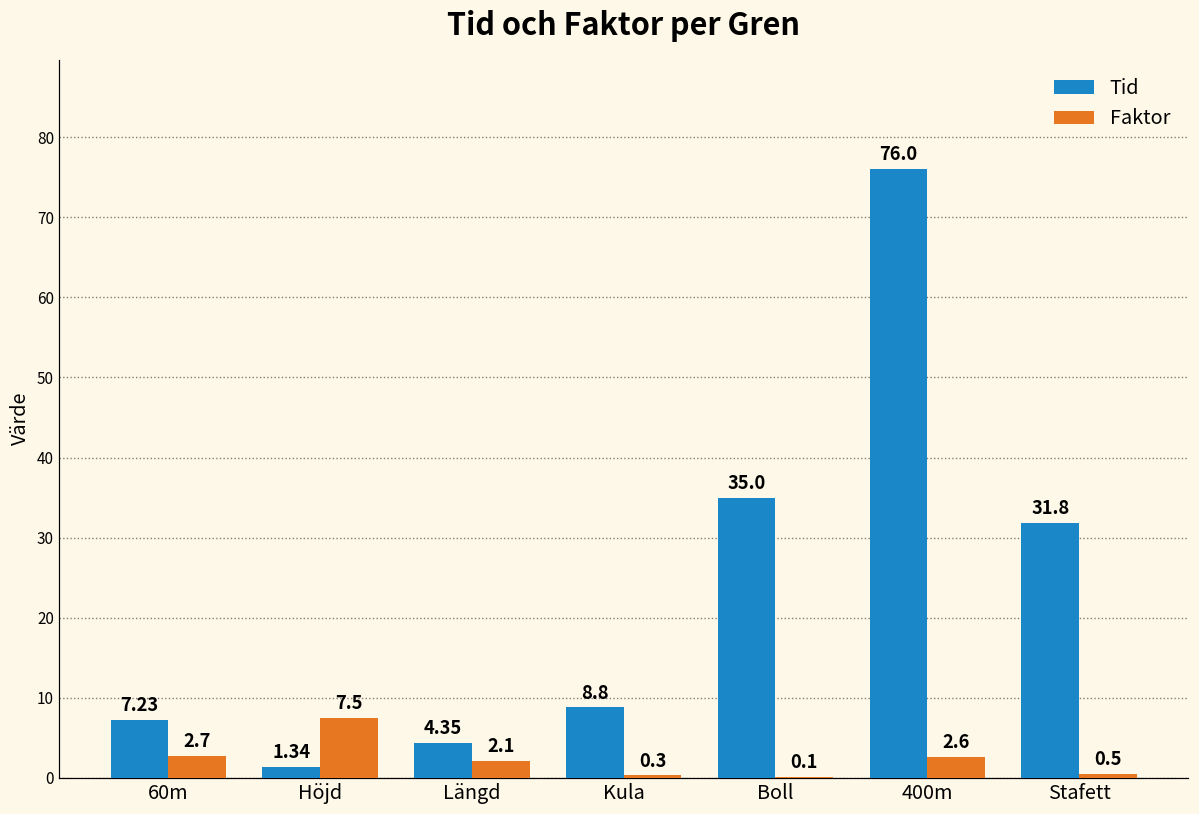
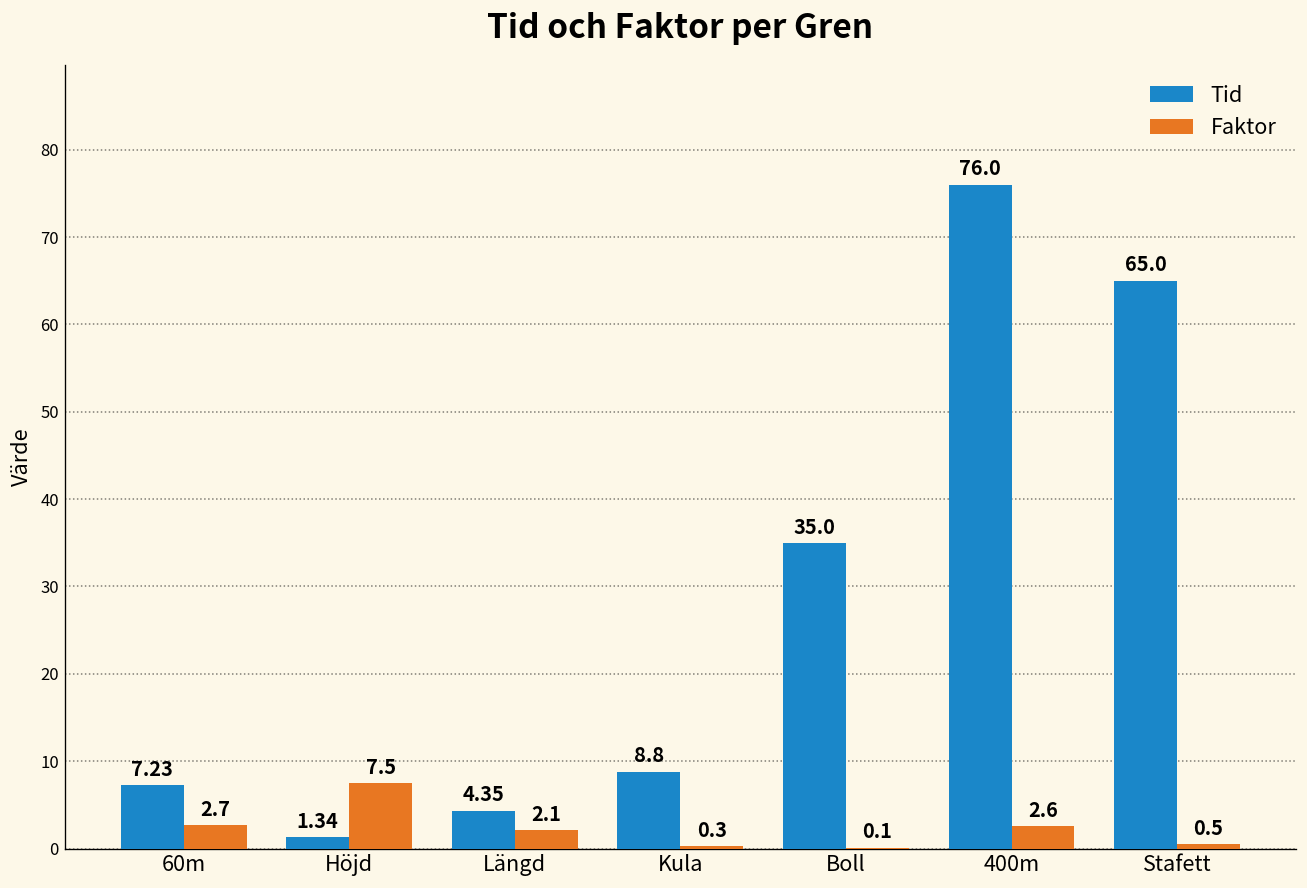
  {
    "Tid": {
      "60m": 7.23,
      "Höjd": 1.34,
      "Längd": 4.35,
      "Kula": 8.8,
      "Boll": 35.0,
      "400m": 76.0,
-     "Stafett": 31.8
+     "Stafett": 65.0
    },
    "Faktor": {
      "60m": 2.7,
      "Höjd": 7.5,
      "Längd": 2.1,
      "Kula": 0.3,
      "Boll": 0.1,
      "400m": 2.6,
      "Stafett": 0.5
    }
  }
